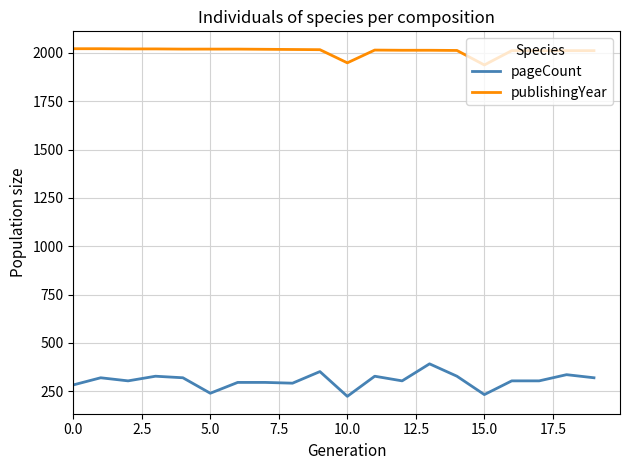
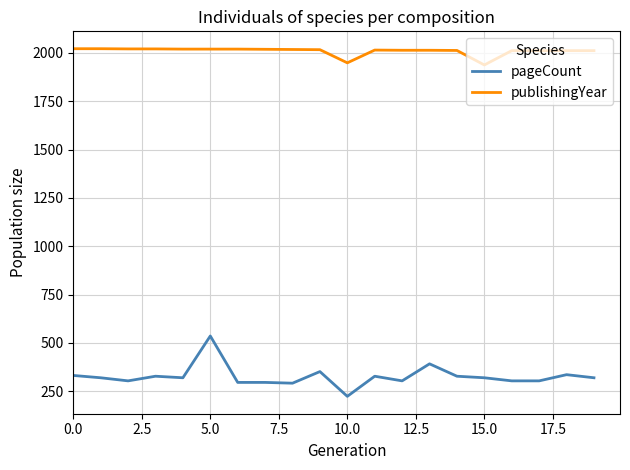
  {
    "pageCount": {
-     "0.0": 280,
-     "5.0": 240,
+     "0.0": 330,
+     "5.0": 540,
      "10.0": 220,
-     "15.0": 230
+     "15.0": 320
    },
    "publishingYear": {
      "0.0": 2020,
      "5.0": 2020,
      "10.0": 1950
    }
  }
